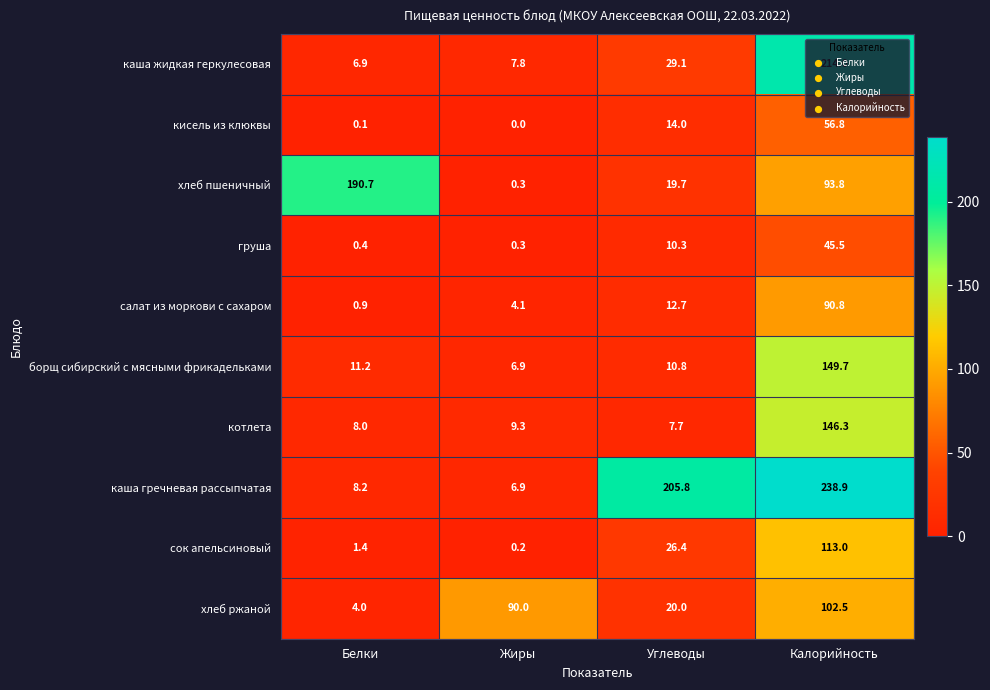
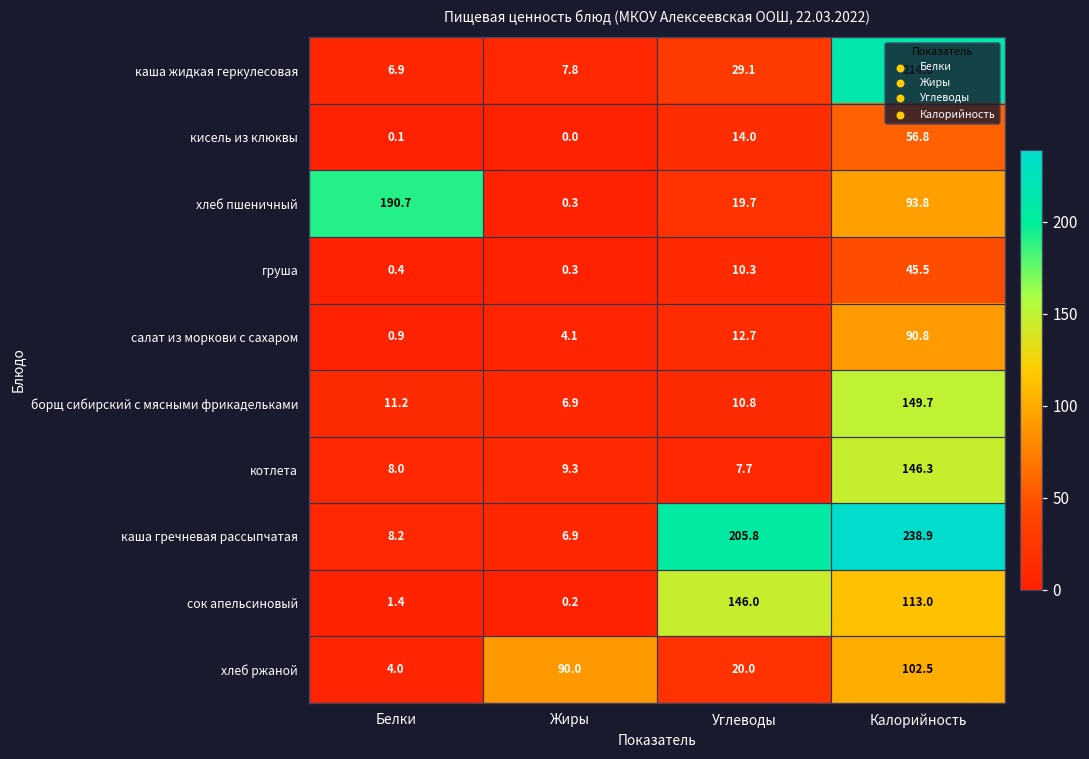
  {
    "каша жидкая геркулесовая": {
      "Белки": 6.9,
      "Жиры": 7.8,
      "Углеводы": 29.1
    },
    "кисель из клюквы": {
      "Белки": 0.1,
      "Жиры": 0.0,
      "Углеводы": 14.0,
      "Калорийность": 56.8
    },
    "хлеб пшеничный": {
      "Белки": 190.7,
      "Жиры": 0.3,
      "Углеводы": 19.7,
      "Калорийность": 93.8
    },
    "груша": {
      "Белки": 0.4,
      "Жиры": 0.3,
      "Углеводы": 10.3,
      "Калорийность": 45.5
    },
    "салат из моркови с сахаром": {
      "Белки": 0.9,
      "Жиры": 4.1,
      "Углеводы": 12.7,
      "Калорийность": 90.8
    },
    "борщ сибирский с мясными фрикадельками": {
      "Белки": 11.2,
      "Жиры": 6.9,
      "Углеводы": 10.8,
      "Калорийность": 149.7
    },
    "котлета": {
      "Белки": 8.0,
      "Жиры": 9.3,
      "Углеводы": 7.7,
      "Калорийность": 146.3
    },
    "каша гречневая рассыпчатая": {
      "Белки": 8.2,
      "Жиры": 6.9,
      "Углеводы": 205.8,
      "Калорийность": 238.9
    },
    "сок апельсиновый": {
      "Белки": 1.4,
      "Жиры": 0.2,
-     "Углеводы": 26.4,
+     "Углеводы": 146.0,
      "Калорийность": 113.0
    },
    "хлеб ржаной": {
      "Белки": 4.0,
      "Жиры": 90.0,
      "Углеводы": 20.0,
      "Калорийность": 102.5
    }
  }
